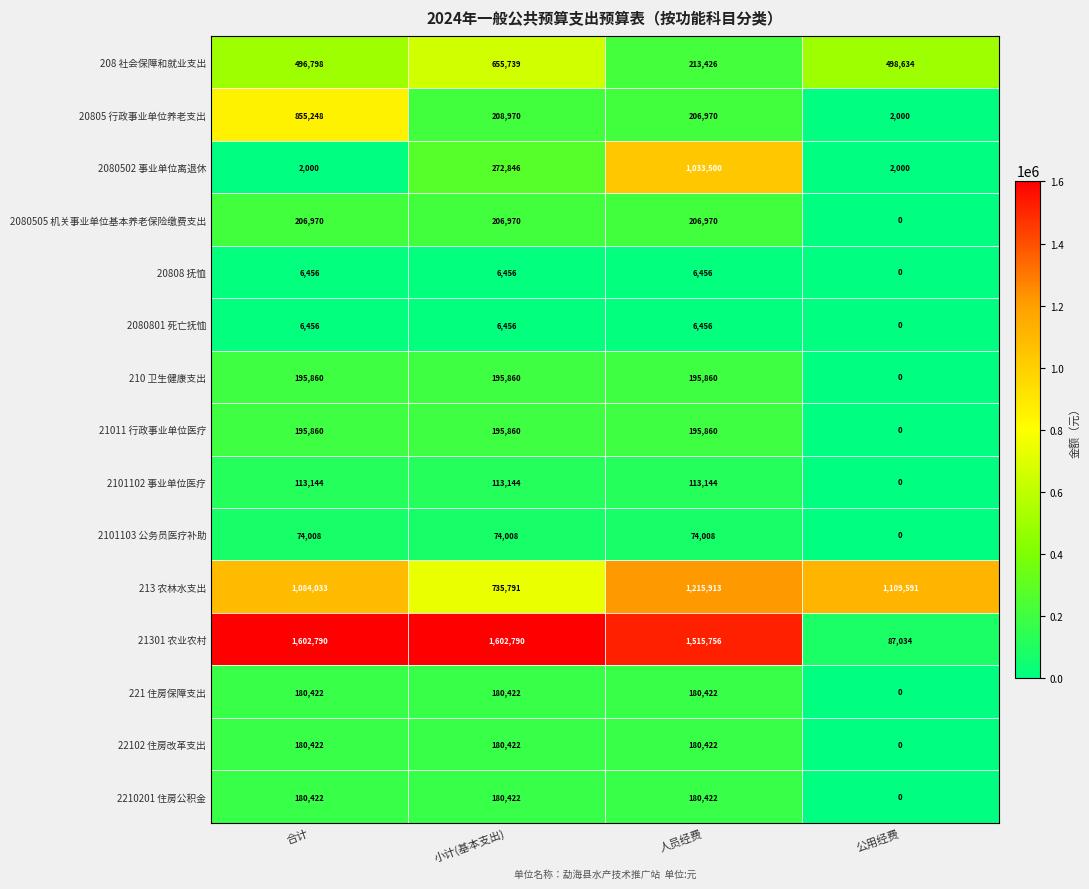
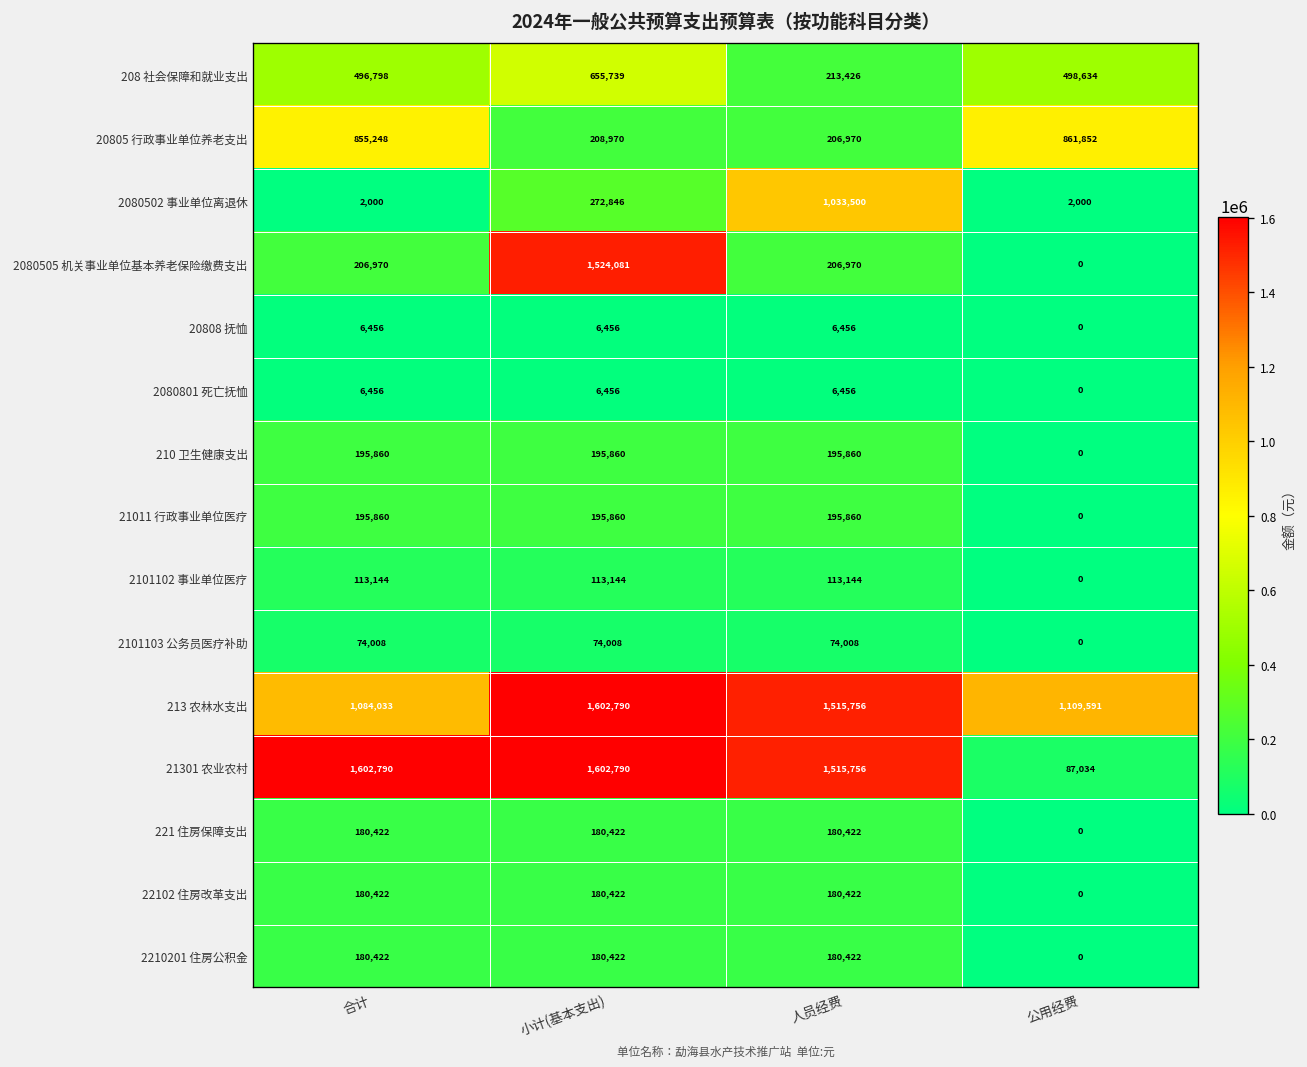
  {
    "208 社会保障和就业支出": {
      "合计": "496,798",
      "小计(基本支出)": "655,739",
      "人员经费": "213,426",
      "公用经费": "498,634"
    },
    "20805 行政事业单位养老支出": {
      "合计": "855,248",
      "小计(基本支出)": "208,970",
      "人员经费": "206,970",
-     "公用经费": "2,000"
+     "公用经费": "861,852"
    },
    "2080502 事业单位离退休": {
      "合计": "2,000",
      "小计(基本支出)": "272,846",
      "人员经费": "1,033,500",
      "公用经费": "2,000"
    },
    "2080505 机关事业单位基本养老保险缴费支出": {
      "合计": "206,970",
-     "小计(基本支出)": "206,970",
+     "小计(基本支出)": "1,524,081",
      "人员经费": "206,970",
      "公用经费": "0"
    },
    "20808 抚恤": {
      "合计": "6,456",
      "小计(基本支出)": "6,456",
      "人员经费": "6,456",
      "公用经费": "0"
    },
    "2080801 死亡抚恤": {
      "合计": "6,456",
      "小计(基本支出)": "6,456",
      "人员经费": "6,456",
      "公用经费": "0"
    },
    "210 卫生健康支出": {
      "合计": "195,860",
      "小计(基本支出)": "195,860",
      "人员经费": "195,860",
      "公用经费": "0"
    },
    "21011 行政事业单位医疗": {
      "合计": "195,860",
      "小计(基本支出)": "195,860",
      "人员经费": "195,860",
      "公用经费": "0"
    },
    "2101102 事业单位医疗": {
      "合计": "113,144",
      "小计(基本支出)": "113,144",
      "人员经费": "113,144",
      "公用经费": "0"
    },
    "2101103 公务员医疗补助": {
      "合计": "74,008",
      "小计(基本支出)": "74,008",
      "人员经费": "74,008",
      "公用经费": "0"
    },
    "213 农林水支出": {
      "合计": "1,084,033",
-     "小计(基本支出)": "735,791",
-     "人员经费": "1,215,913",
+     "小计(基本支出)": "1,602,790",
+     "人员经费": "1,515,756",
      "公用经费": "1,109,591"
    },
    "21301 农业农村": {
      "合计": "1,602,790",
      "小计(基本支出)": "1,602,790",
      "人员经费": "1,515,756",
      "公用经费": "87,034"
    },
    "221 住房保障支出": {
      "合计": "180,422",
      "小计(基本支出)": "180,422",
      "人员经费": "180,422",
      "公用经费": "0"
    },
    "22102 住房改革支出": {
      "合计": "180,422",
      "小计(基本支出)": "180,422",
      "人员经费": "180,422",
      "公用经费": "0"
    },
    "2210201 住房公积金": {
      "合计": "180,422",
      "小计(基本支出)": "180,422",
      "人员经费": "180,422",
      "公用经费": "0"
    }
  }
